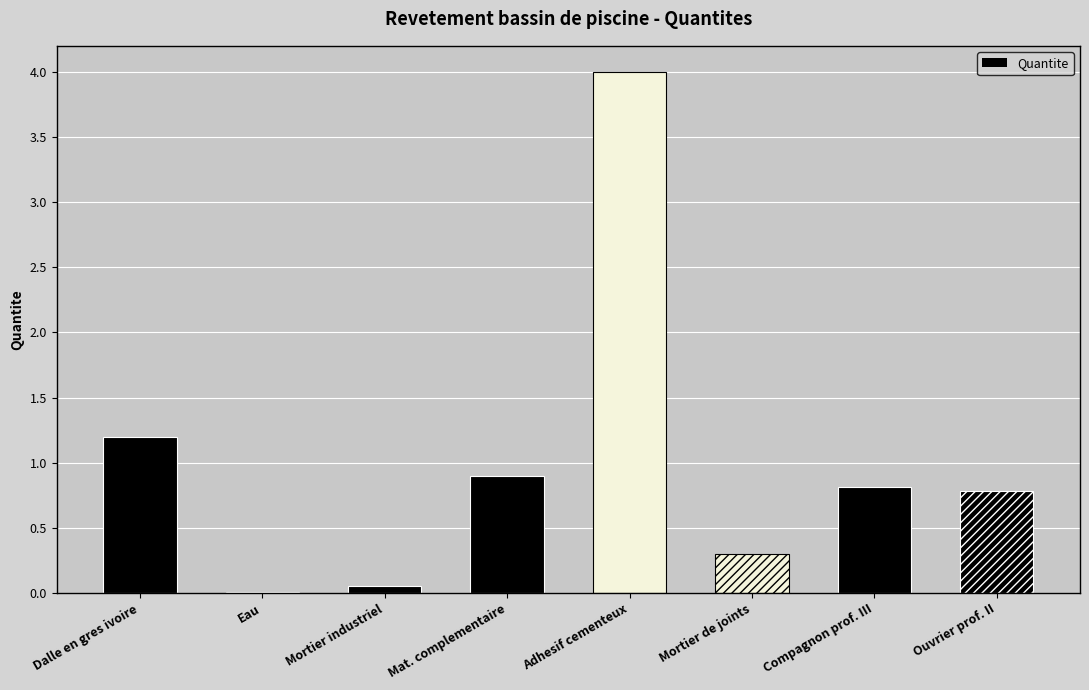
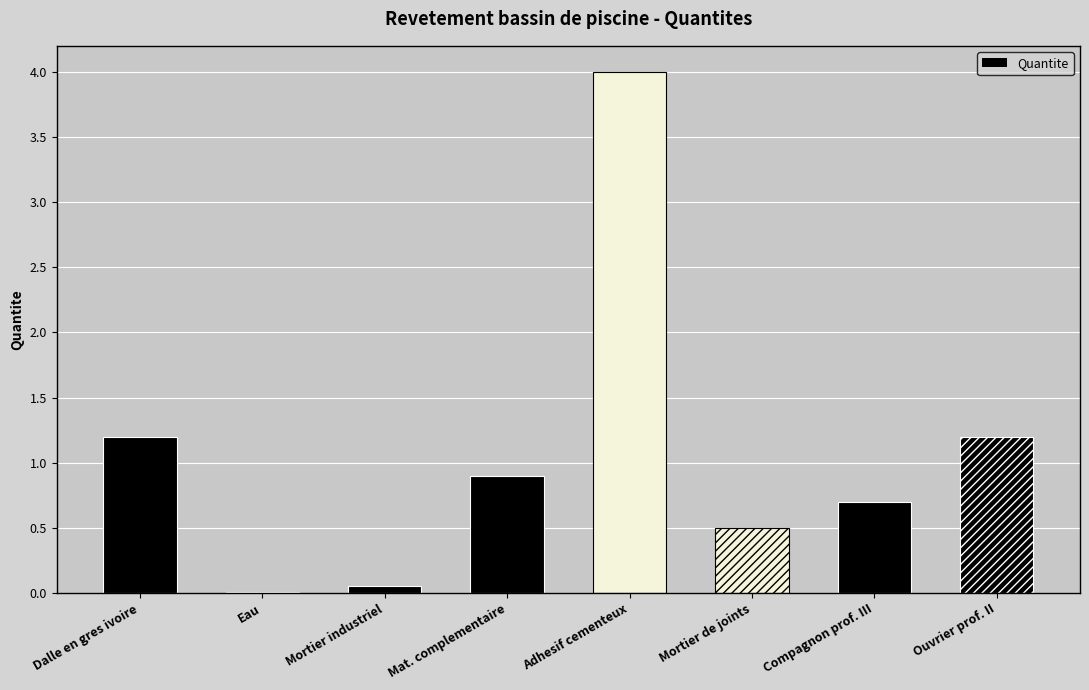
  {
    "Dalle en gres ivoire": 1.20,
    "Mortier industriel": 0.06,
    "Mat. complementaire": 0.90,
    "Adhesif cementeux": 4.00,
-   "Mortier de joints": 0.3,
-   "Compagnon prof. III": 0.81,
-   "Ouvrier prof. II": 0.78
+   "Mortier de joints": 0.5,
+   "Compagnon prof. III": 0.70,
+   "Ouvrier prof. II": 1.19
  }
